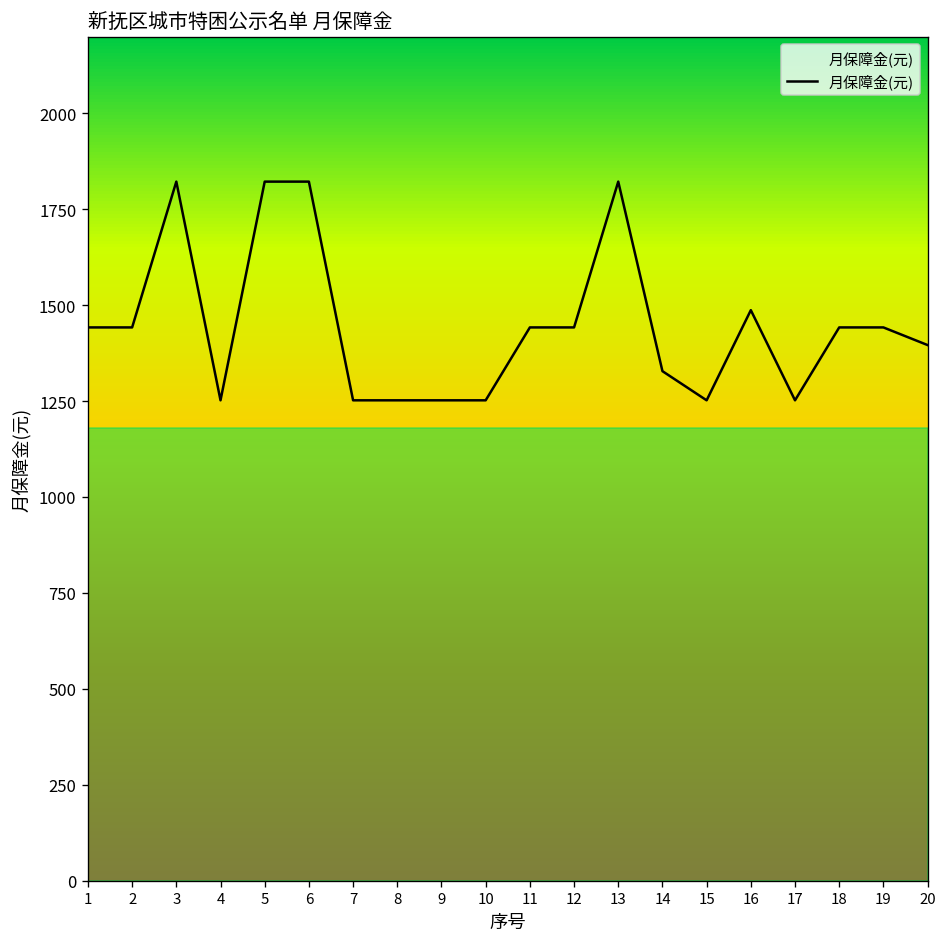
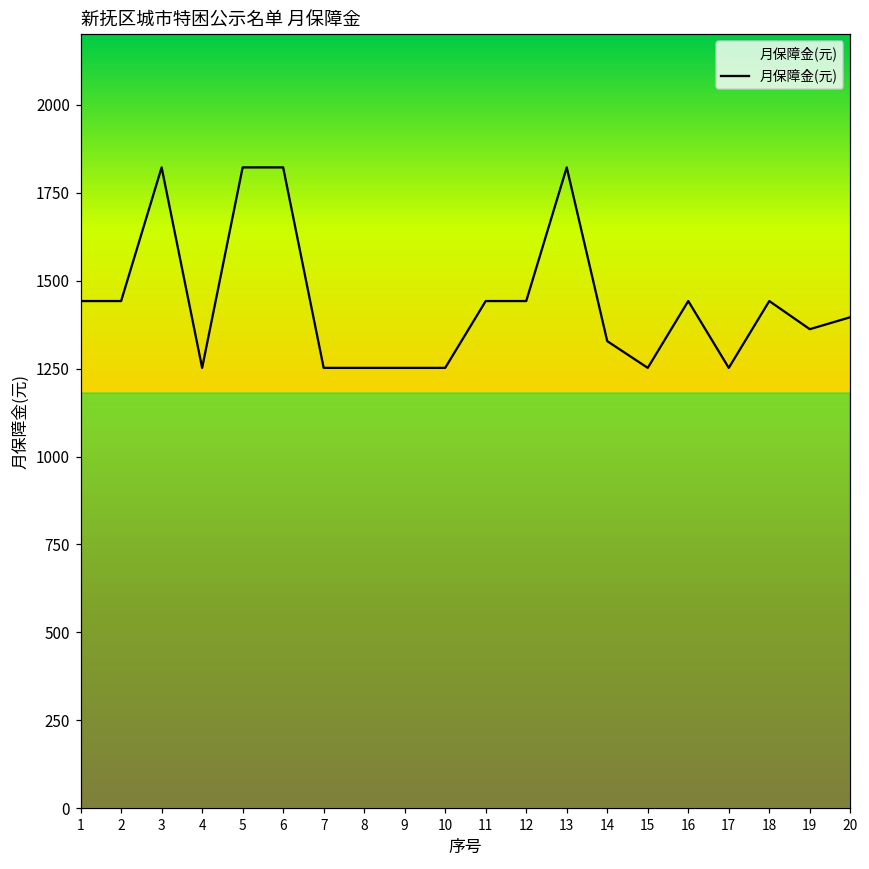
  {
    "1": 1440,
    "2": 1440,
    "3": 1820,
    "4": 1250,
    "5": 1820,
    "6": 1820,
    "7": 1250,
    "8": 1250,
    "9": 1250,
    "10": 1250,
    "11": 1440,
    "12": 1440,
    "13": 1820,
    "14": 1330,
    "15": 1250,
-   "16": 1490,
+   "16": 1440,
    "17": 1250,
    "18": 1440,
-   "19": 1440,
+   "19": 1360,
    "20": 1400
  }
